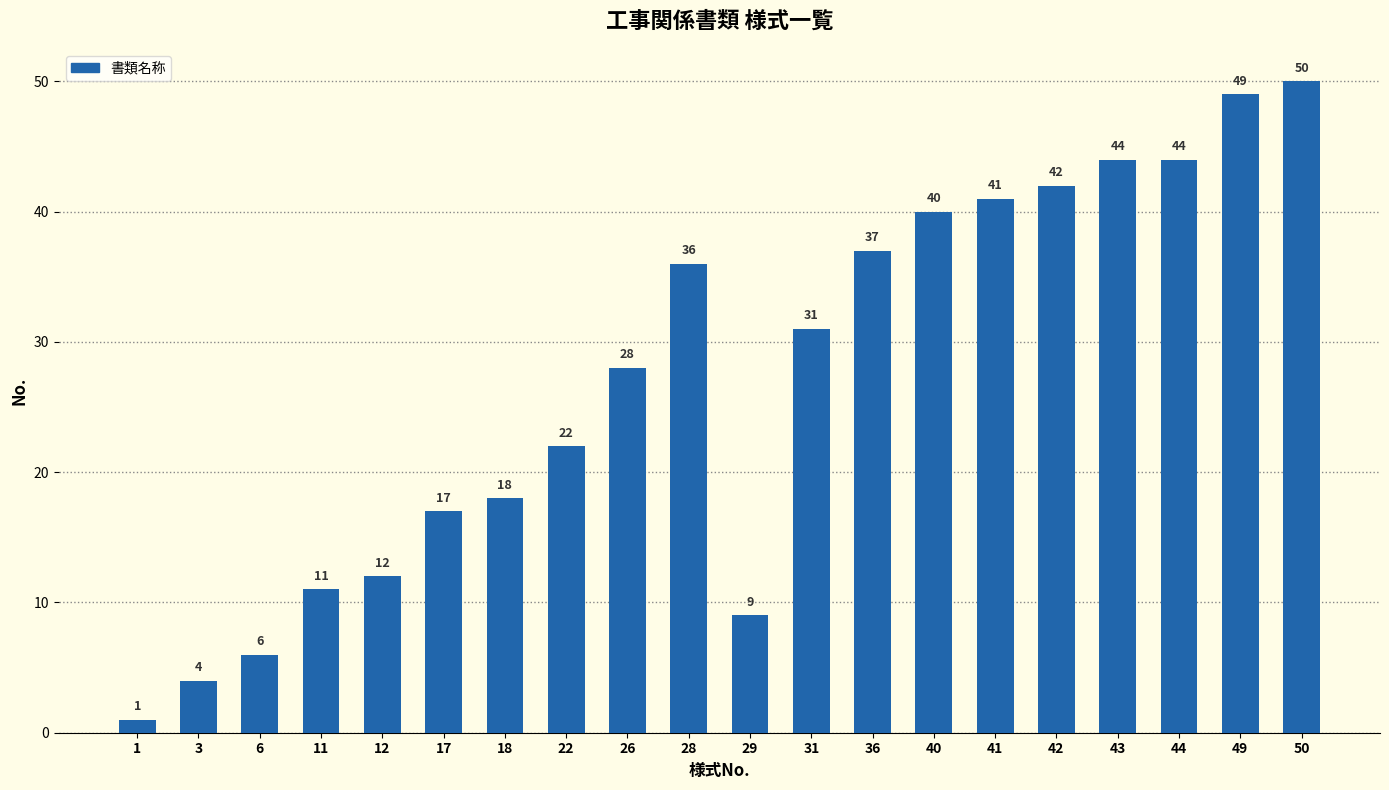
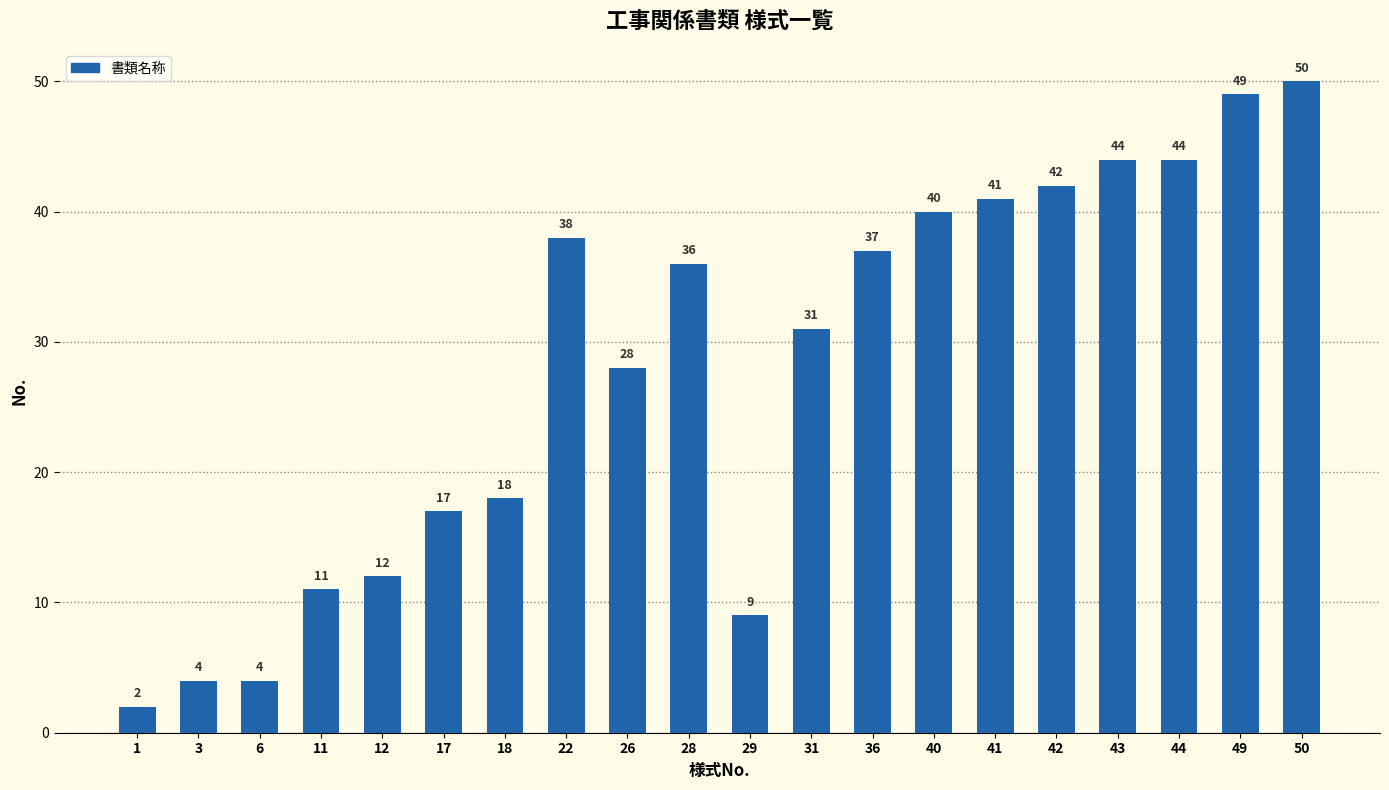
  {
-   "1": 1,
+   "1": 2,
    "3": 4,
-   "6": 6,
+   "6": 4,
    "11": 11,
    "12": 12,
    "17": 17,
    "18": 18,
-   "22": 22,
+   "22": 38,
    "26": 28,
    "28": 36,
    "29": 9,
    "31": 31,
    "36": 37,
    "40": 40,
    "41": 41,
    "42": 42,
    "43": 44,
    "44": 44,
    "49": 49,
    "50": 50
  }
